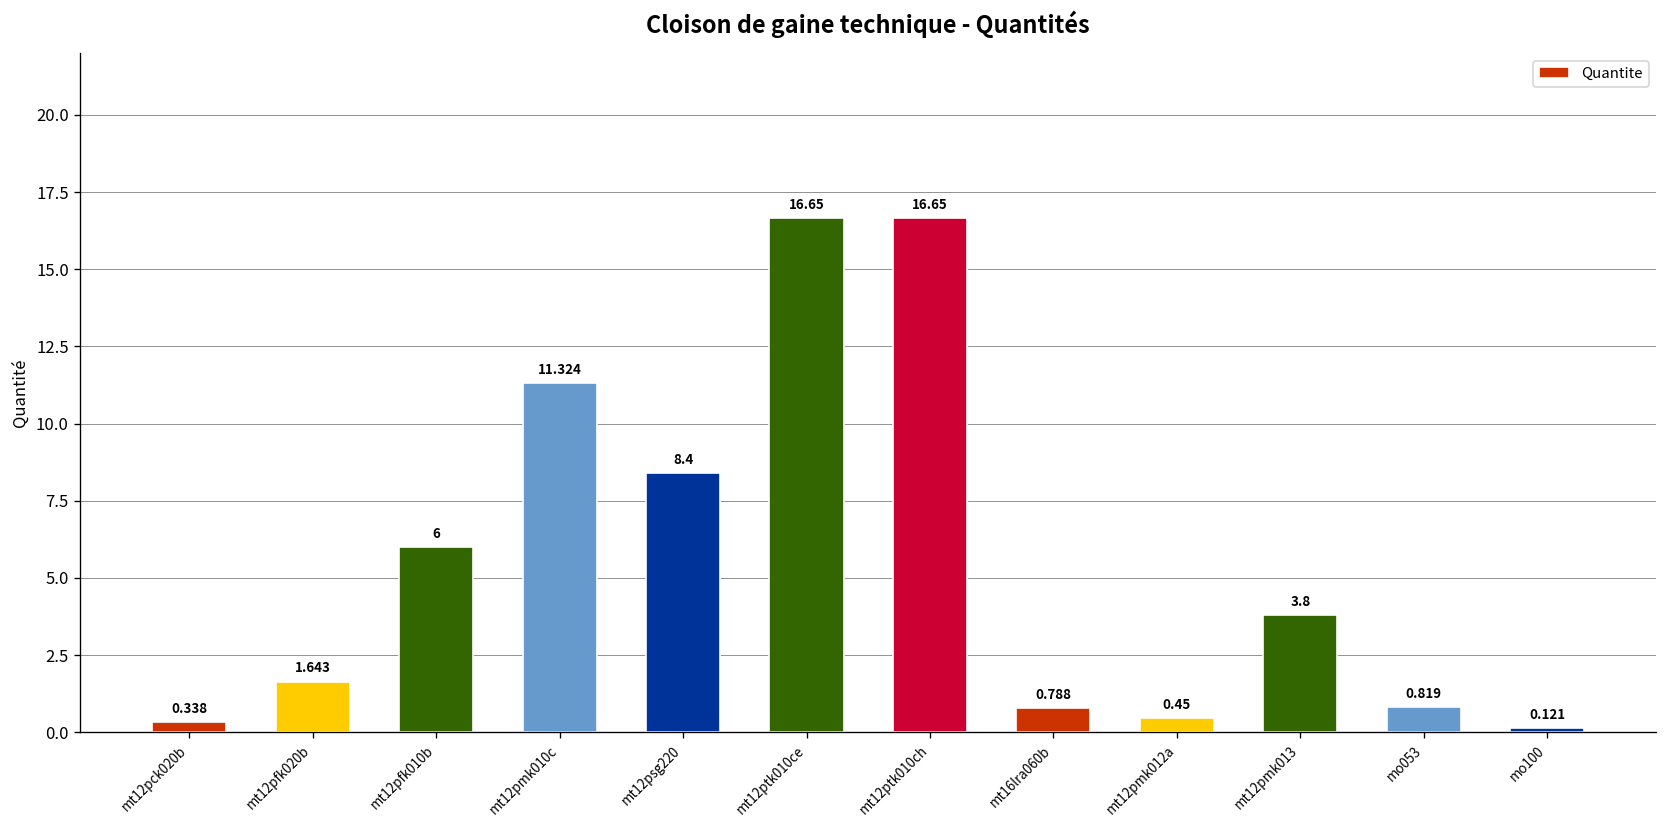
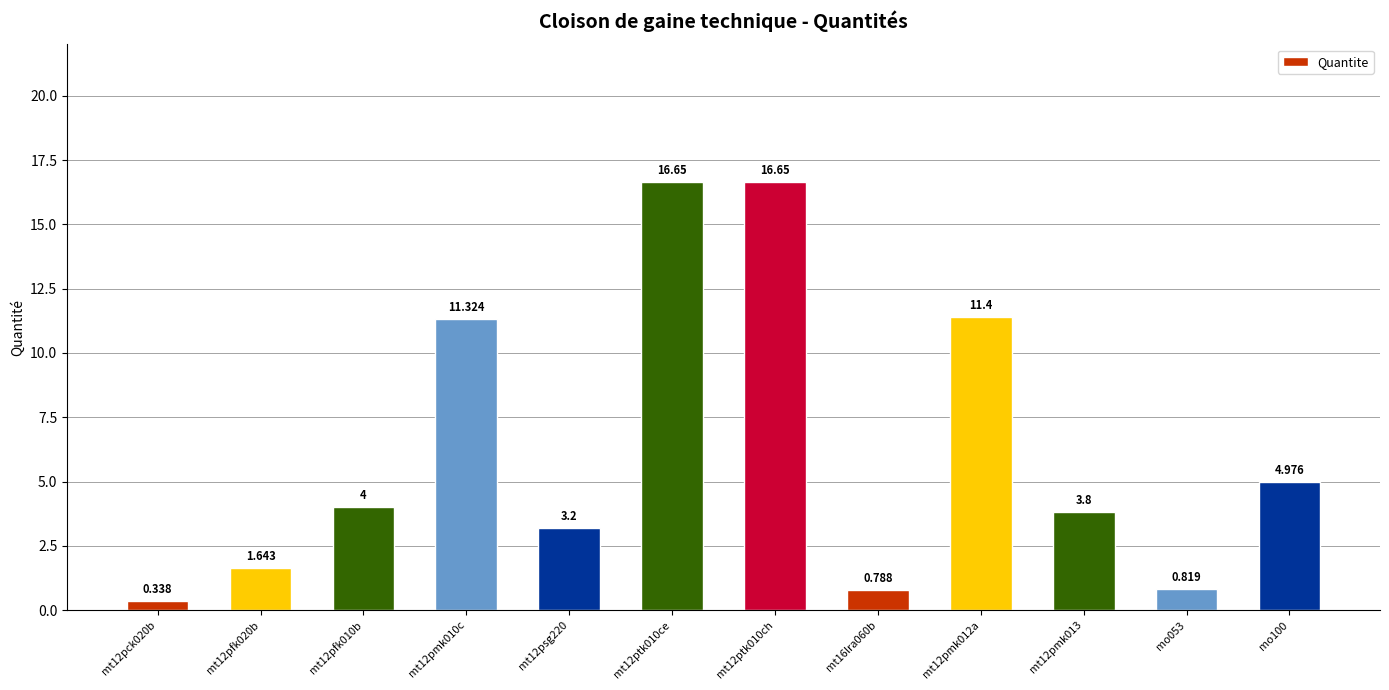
  {
    "mt12pck020b": 0.338,
    "mt12pfk020b": 1.643,
-   "mt12pfk010b": 6,
+   "mt12pfk010b": 4,
    "mt12pmk010c": 11.324,
-   "mt12psg220": 8.4,
+   "mt12psg220": 3.2,
    "mt12ptk010ce": 16.65,
    "mt12ptk010ch": 16.65,
    "mt16lra060b": 0.788,
-   "mt12pmk012a": 0.45,
+   "mt12pmk012a": 11.4,
    "mt12pmk013": 3.8,
    "mo053": 0.819,
-   "mo100": 0.121
+   "mo100": 4.976
  }
